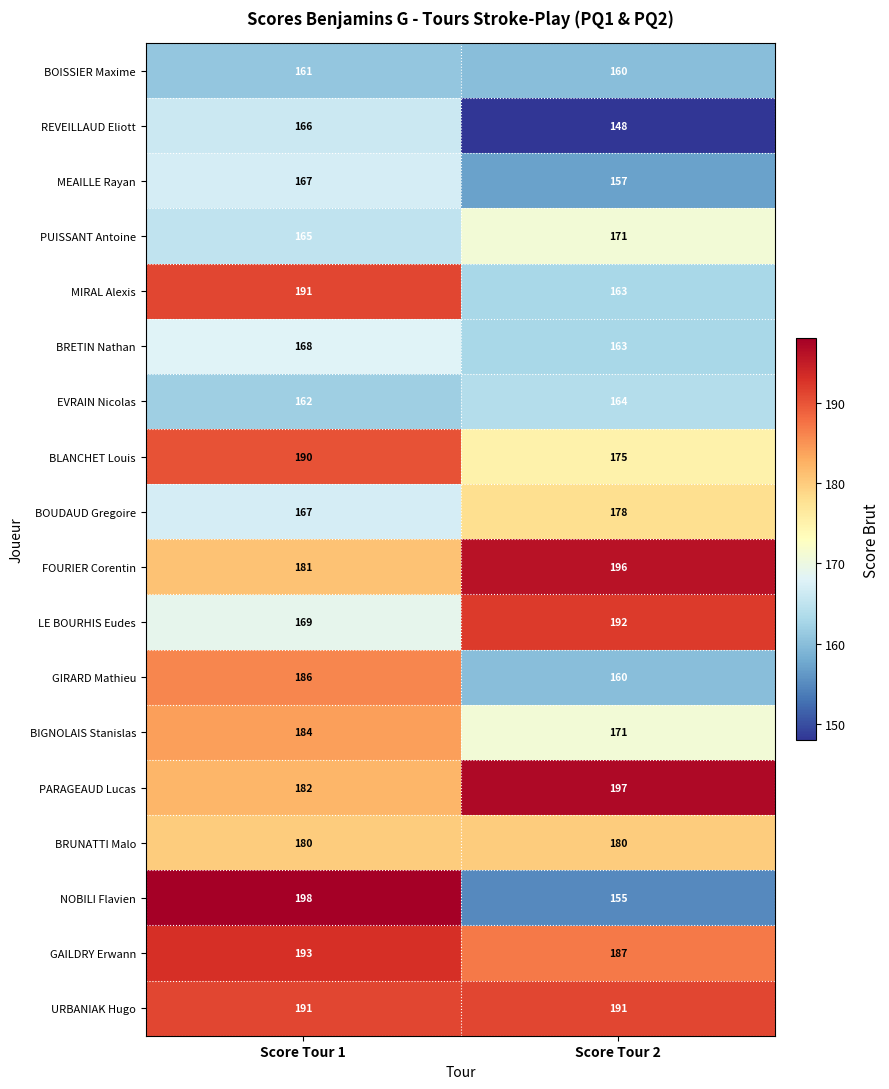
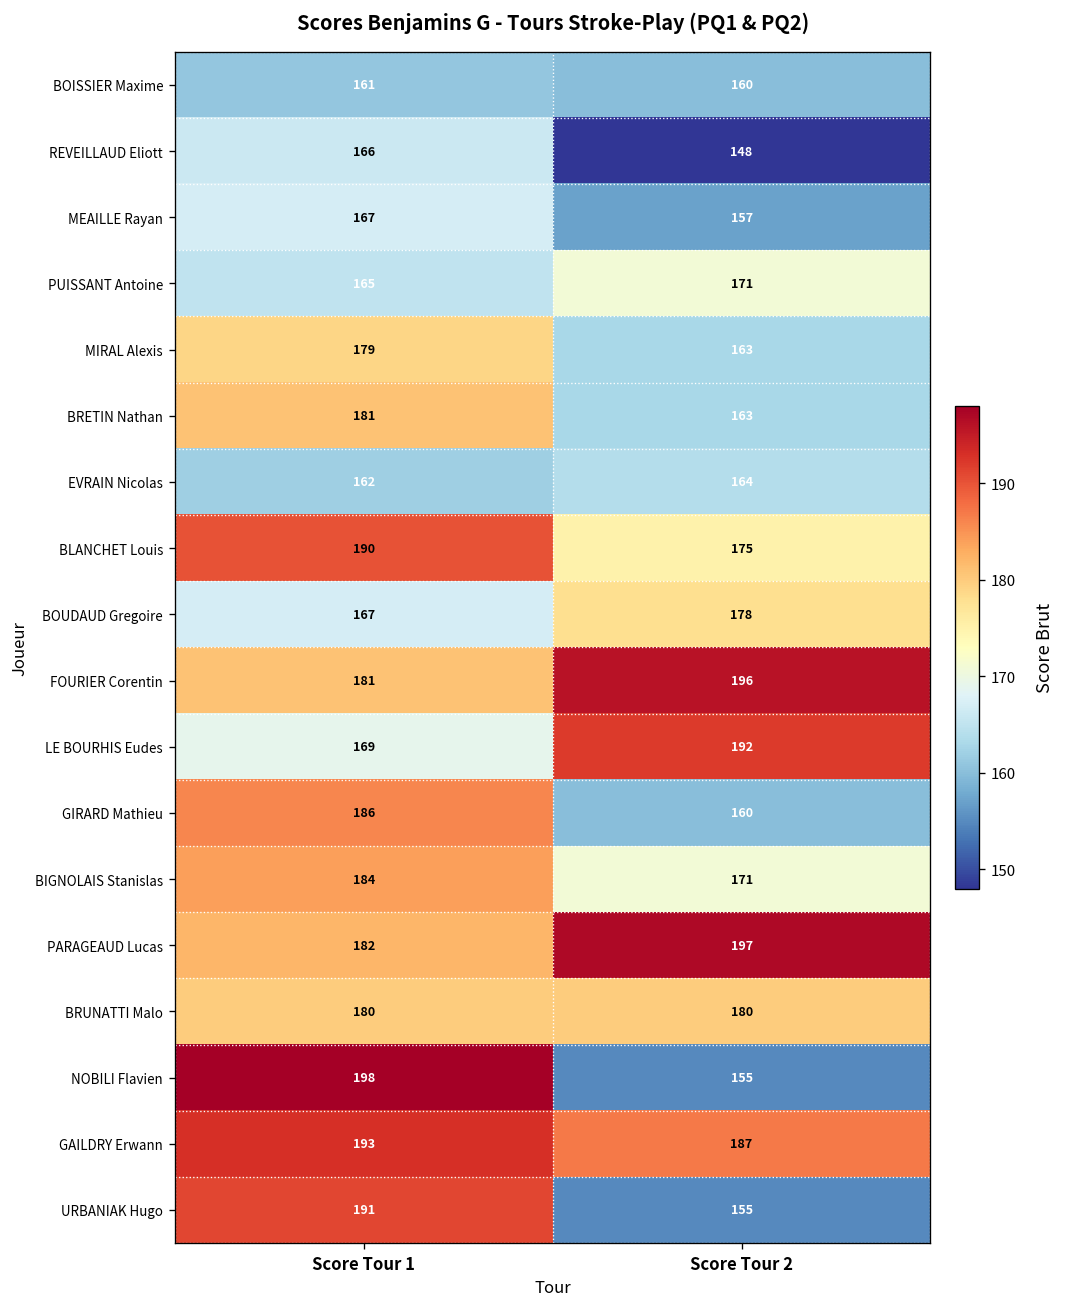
  {
    "BOISSIER Maxime": {
      "Score Tour 1": 161,
      "Score Tour 2": 160
    },
    "REVEILLAUD Eliott": {
      "Score Tour 1": 166,
      "Score Tour 2": 148
    },
    "MEAILLE Rayan": {
      "Score Tour 1": 167,
      "Score Tour 2": 157
    },
    "PUISSANT Antoine": {
      "Score Tour 1": 165,
      "Score Tour 2": 171
    },
    "MIRAL Alexis": {
-     "Score Tour 1": 191,
+     "Score Tour 1": 179,
      "Score Tour 2": 163
    },
    "BRETIN Nathan": {
-     "Score Tour 1": 168,
+     "Score Tour 1": 181,
      "Score Tour 2": 163
    },
    "EVRAIN Nicolas": {
      "Score Tour 1": 162,
      "Score Tour 2": 164
    },
    "BLANCHET Louis": {
      "Score Tour 1": 190,
      "Score Tour 2": 175
    },
    "BOUDAUD Gregoire": {
      "Score Tour 1": 167,
      "Score Tour 2": 178
    },
    "FOURIER Corentin": {
      "Score Tour 1": 181,
      "Score Tour 2": 196
    },
    "LE BOURHIS Eudes": {
      "Score Tour 1": 169,
      "Score Tour 2": 192
    },
    "GIRARD Mathieu": {
      "Score Tour 1": 186,
      "Score Tour 2": 160
    },
    "BIGNOLAIS Stanislas": {
      "Score Tour 1": 184,
      "Score Tour 2": 171
    },
    "PARAGEAUD Lucas": {
      "Score Tour 1": 182,
      "Score Tour 2": 197
    },
    "BRUNATTI Malo": {
      "Score Tour 1": 180,
      "Score Tour 2": 180
    },
    "NOBILI Flavien": {
      "Score Tour 1": 198,
      "Score Tour 2": 155
    },
    "GAILDRY Erwann": {
      "Score Tour 1": 193,
      "Score Tour 2": 187
    },
    "URBANIAK Hugo": {
      "Score Tour 1": 191,
-     "Score Tour 2": 191
+     "Score Tour 2": 155
    }
  }
